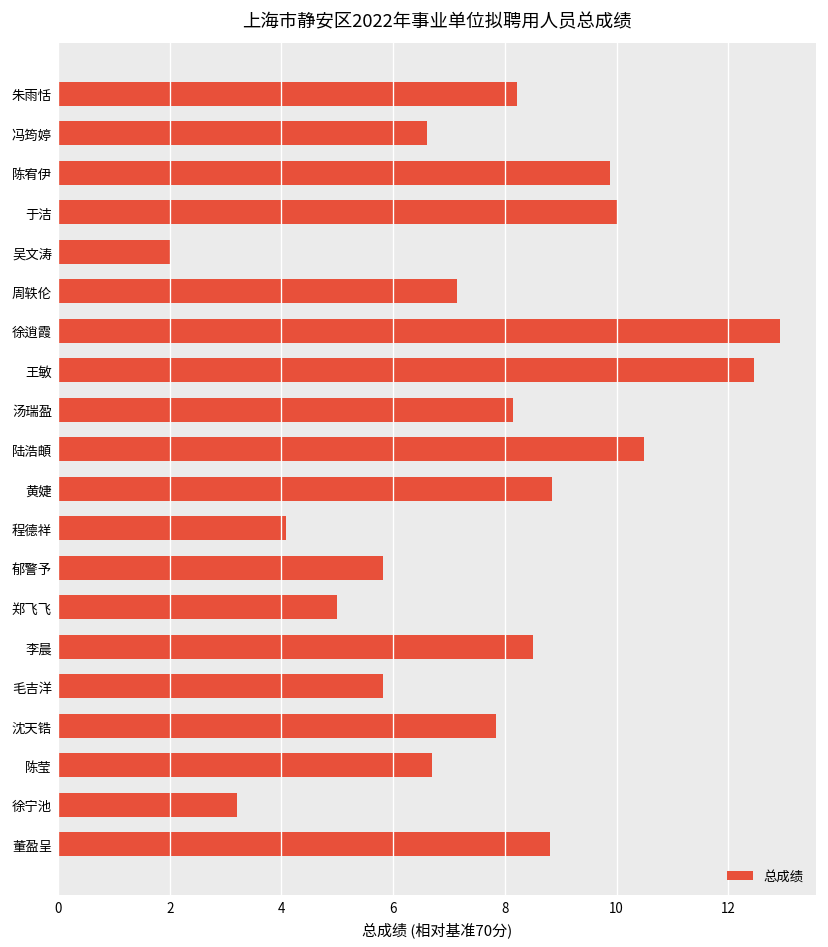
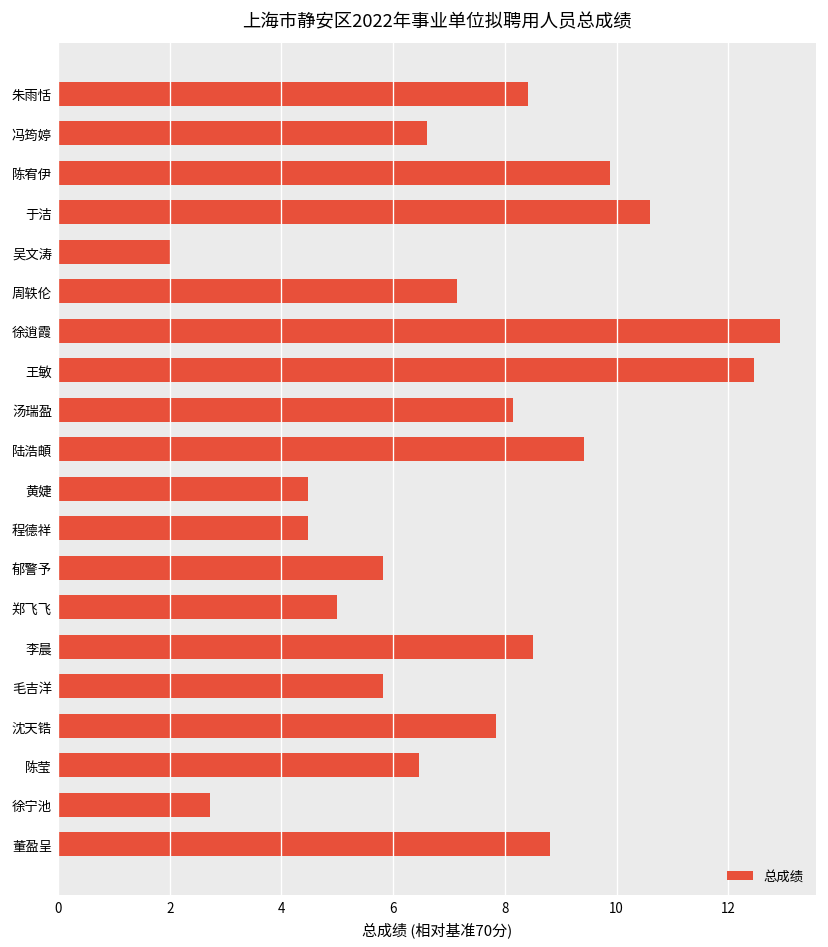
  {
-   "朱雨恬": 8.2,
+   "朱雨恬": 8.4,
    "冯筠婷": 6.6,
    "陈宥伊": 9.9,
-   "于洁": 10.0,
+   "于洁": 10.6,
    "吴文涛": 2.0,
    "周轶伦": 7.1,
    "徐逍霞": 12.9,
    "王敏": 12.5,
    "汤瑞盈": 8.1,
-   "陆浩頔": 10.5,
-   "黄婕": 8.8,
-   "程德祥": 4.1,
+   "陆浩頔": 9.4,
+   "黄婕": 4.5,
+   "程德祥": 4.5,
    "郁警予": 5.8,
    "郑飞飞": 5.0,
    "李晨": 8.5,
    "毛吉洋": 5.8,
    "沈天锆": 7.8,
-   "陈莹": 6.7,
-   "徐宁池": 3.2,
+   "陈莹": 6.5,
+   "徐宁池": 2.7,
    "董盈呈": 8.8
  }
